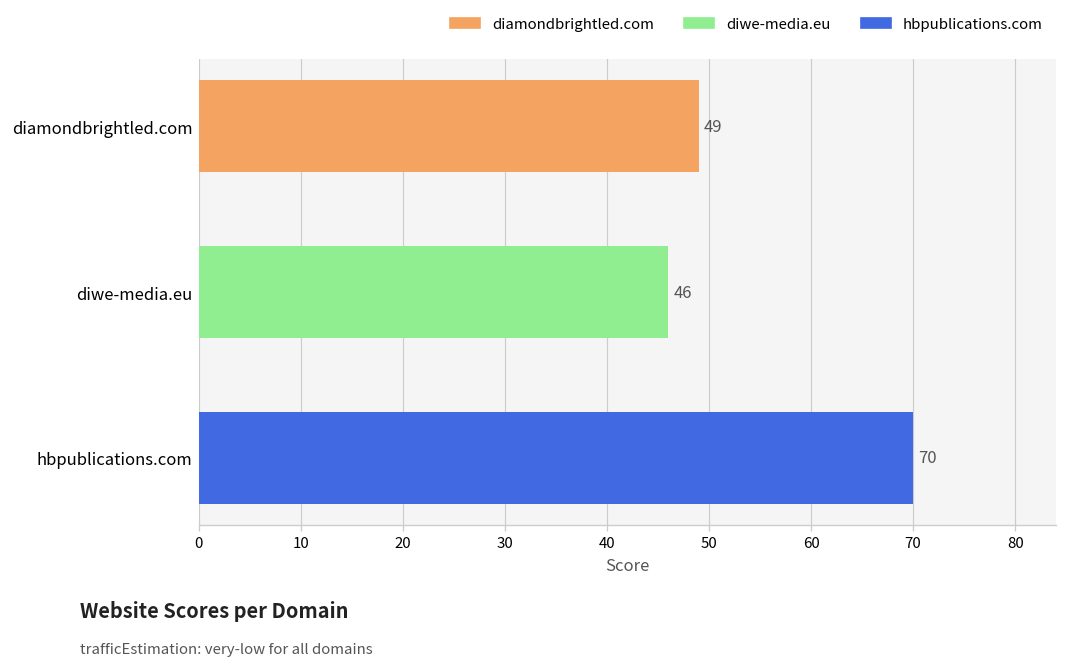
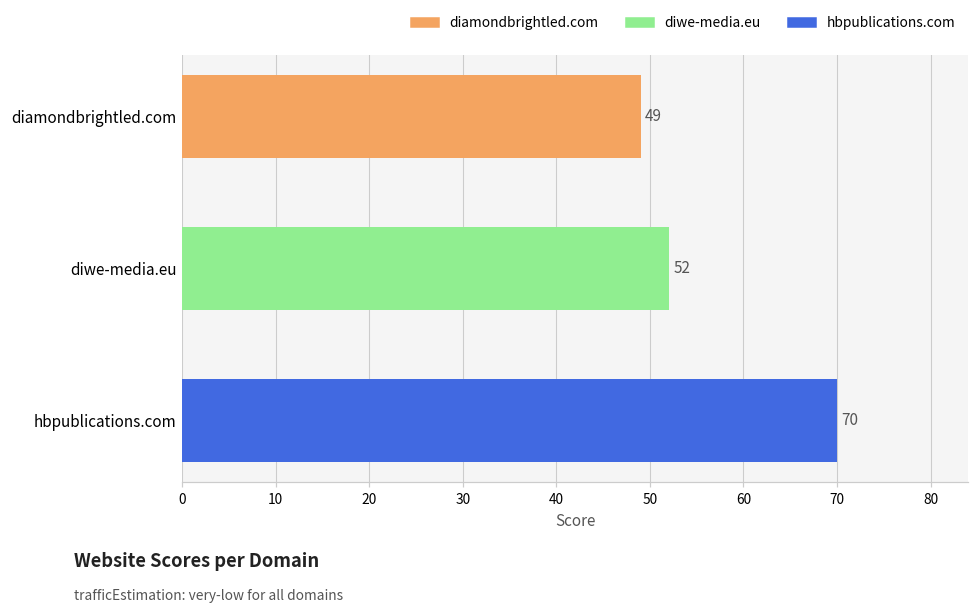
  {
    "diamondbrightled.com": 49,
-   "diwe-media.eu": 46,
+   "diwe-media.eu": 52,
    "hbpublications.com": 70
  }
